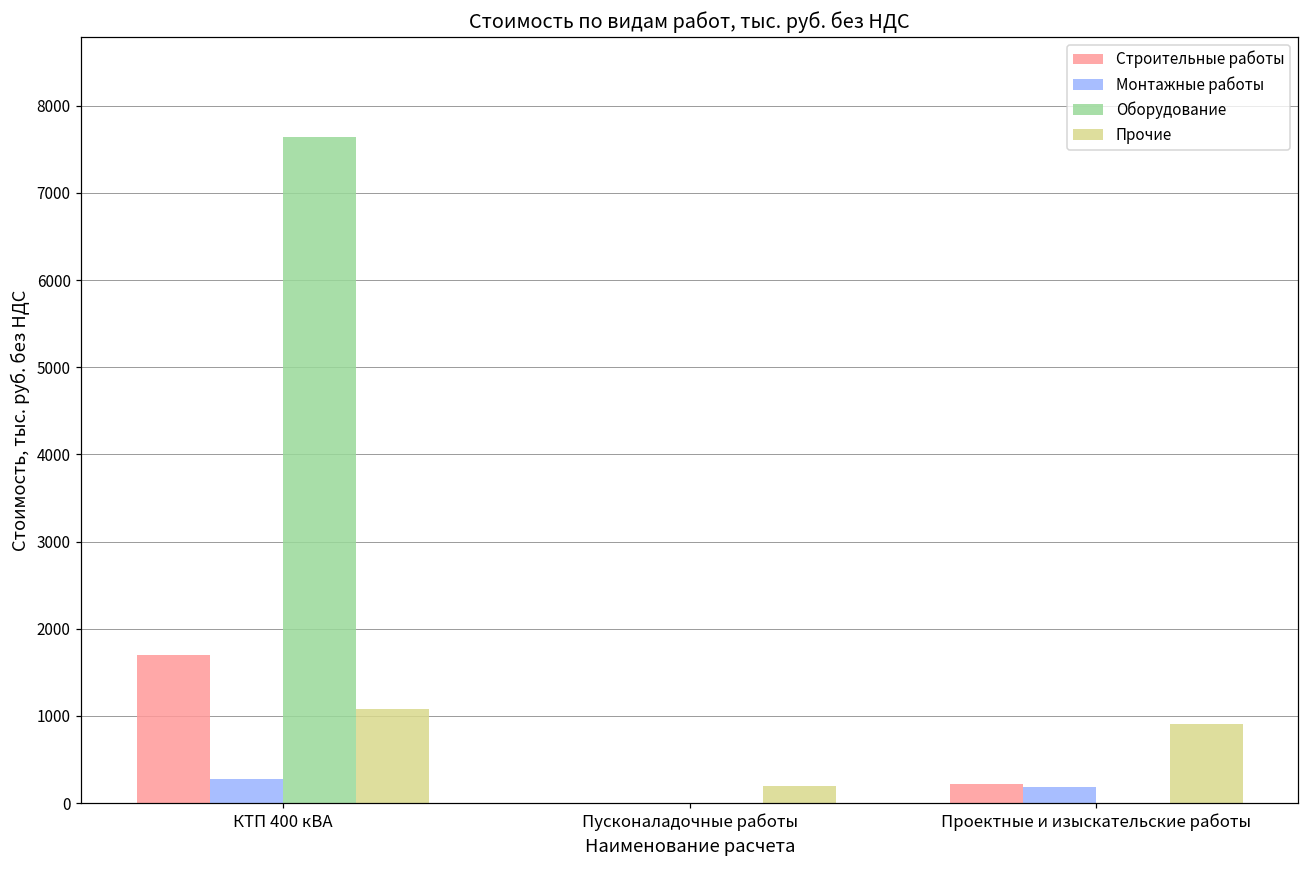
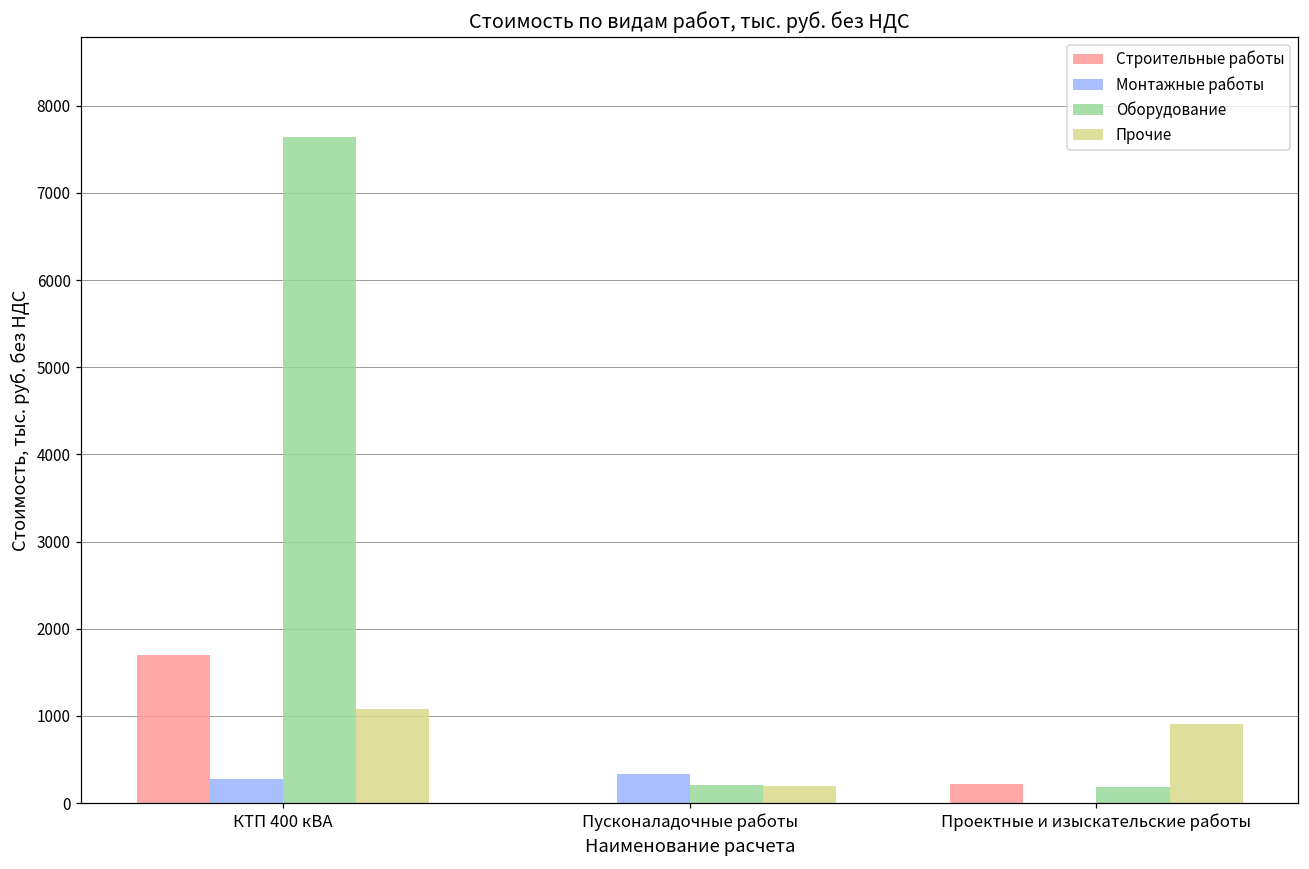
  {
    "Строительные работы": {
      "КТП 400 кВА": 1700,
      "Пусконаладочные работы": 0,
      "Проектные и изыскательские работы": 200
    },
    "Монтажные работы": {
      "КТП 400 кВА": 300,
-     "Пусконаладочные работы": 0,
-     "Проектные и изыскательские работы": 200
+     "Пусконаладочные работы": 300,
+     "Проектные и изыскательские работы": 0
    },
    "Оборудование": {
      "КТП 400 кВА": 7600,
-     "Пусконаладочные работы": 0,
-     "Проектные и изыскательские работы": 0
+     "Пусконаладочные работы": 200,
+     "Проектные и изыскательские работы": 200
    },
    "Прочие": {
      "КТП 400 кВА": 1100,
      "Пусконаладочные работы": 200,
      "Проектные и изыскательские работы": 900
    }
  }
